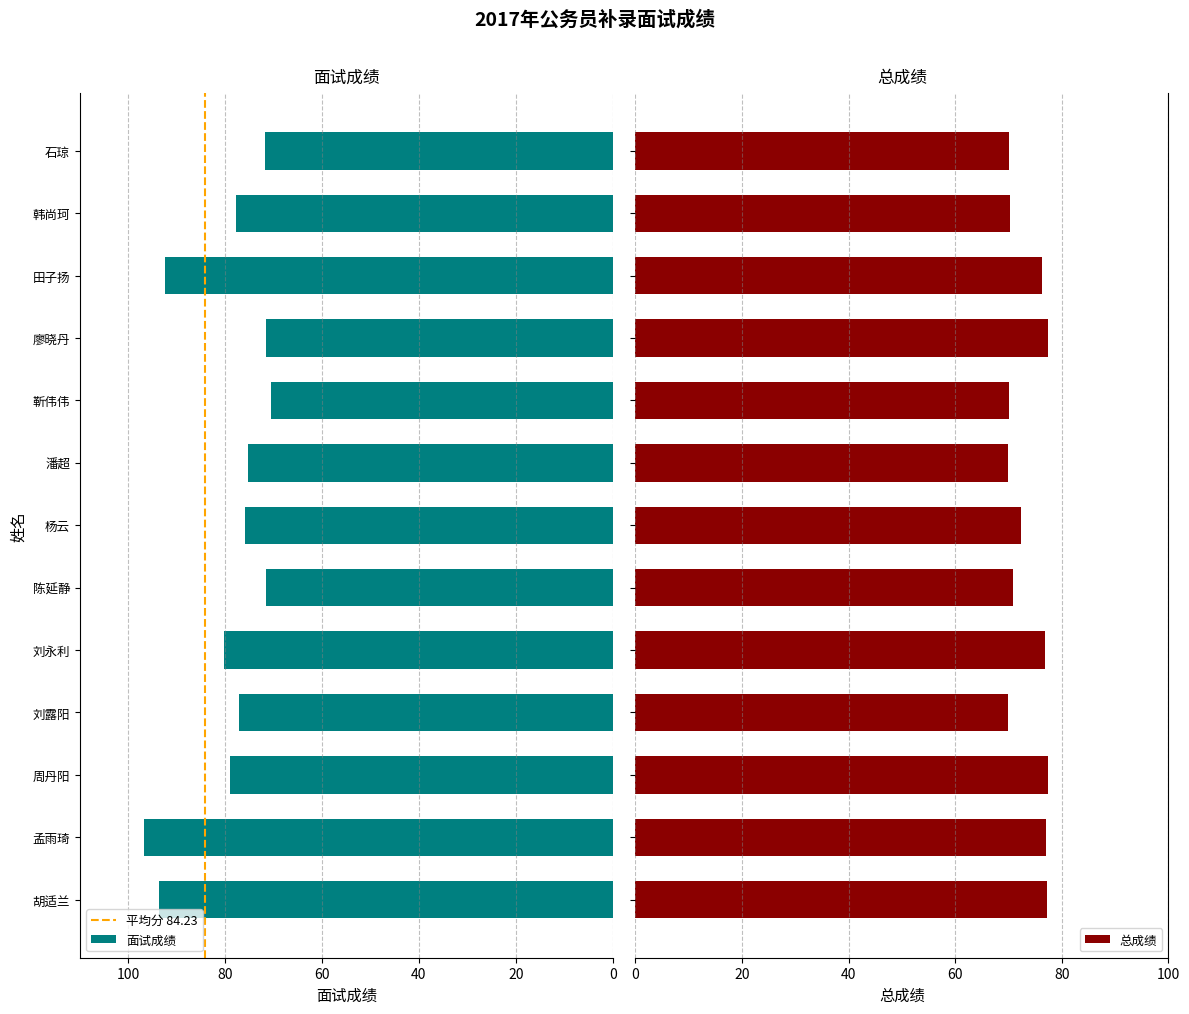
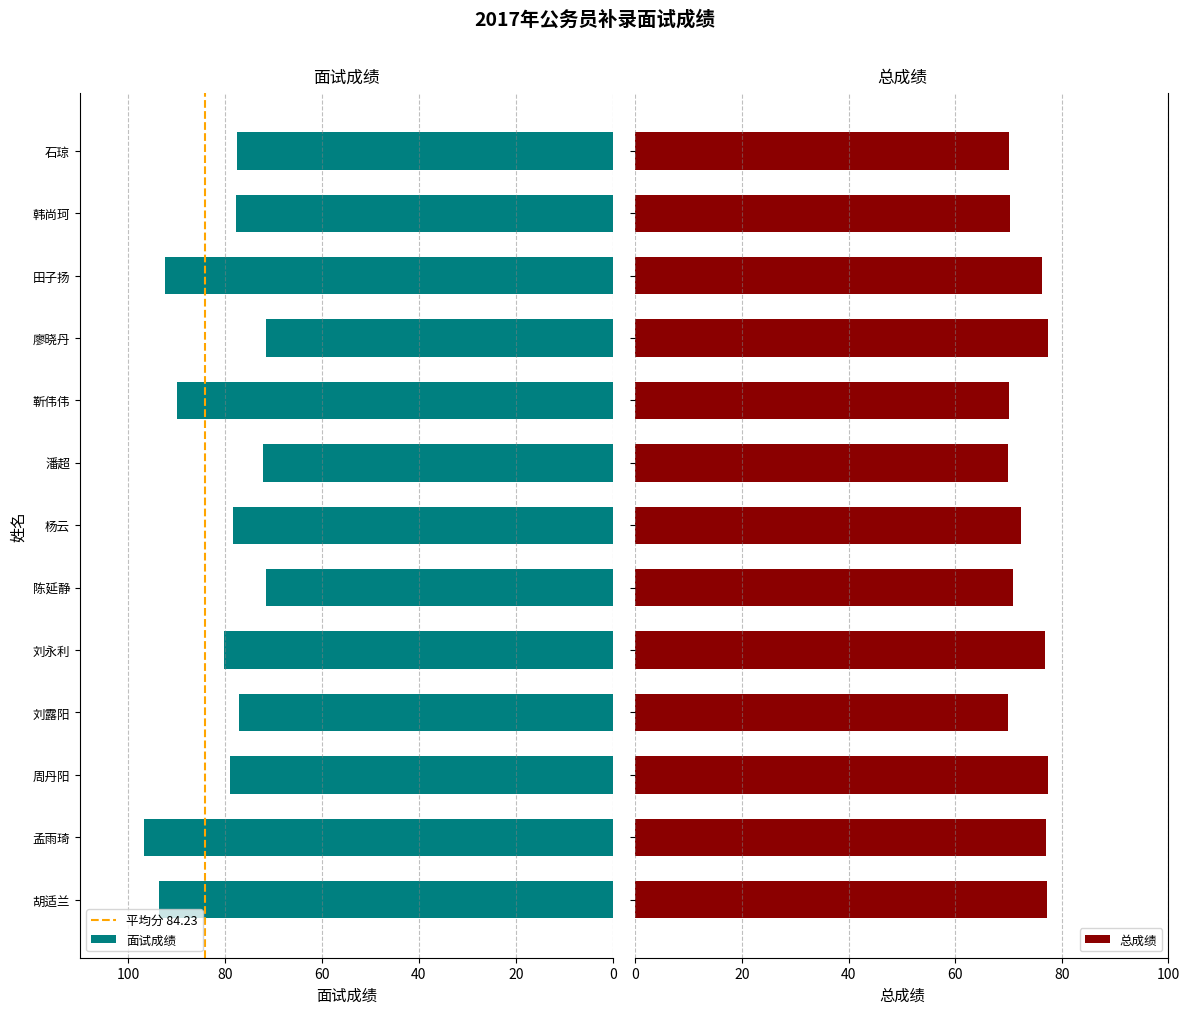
  {
    "面试成绩": {
-     "石琼": 72,
+     "石琼": 78,
      "韩尚珂": 78,
      "田子扬": 93,
      "廖晓丹": 72,
-     "靳伟伟": 71,
-     "潘超": 75,
-     "杨云": 76,
+     "靳伟伟": 90,
+     "潘超": 72,
+     "杨云": 78,
      "陈延静": 72,
      "刘永利": 80,
      "刘露阳": 77,
      "周丹阳": 79,
      "孟雨琦": 97,
      "胡适兰": 94
    }
  }
